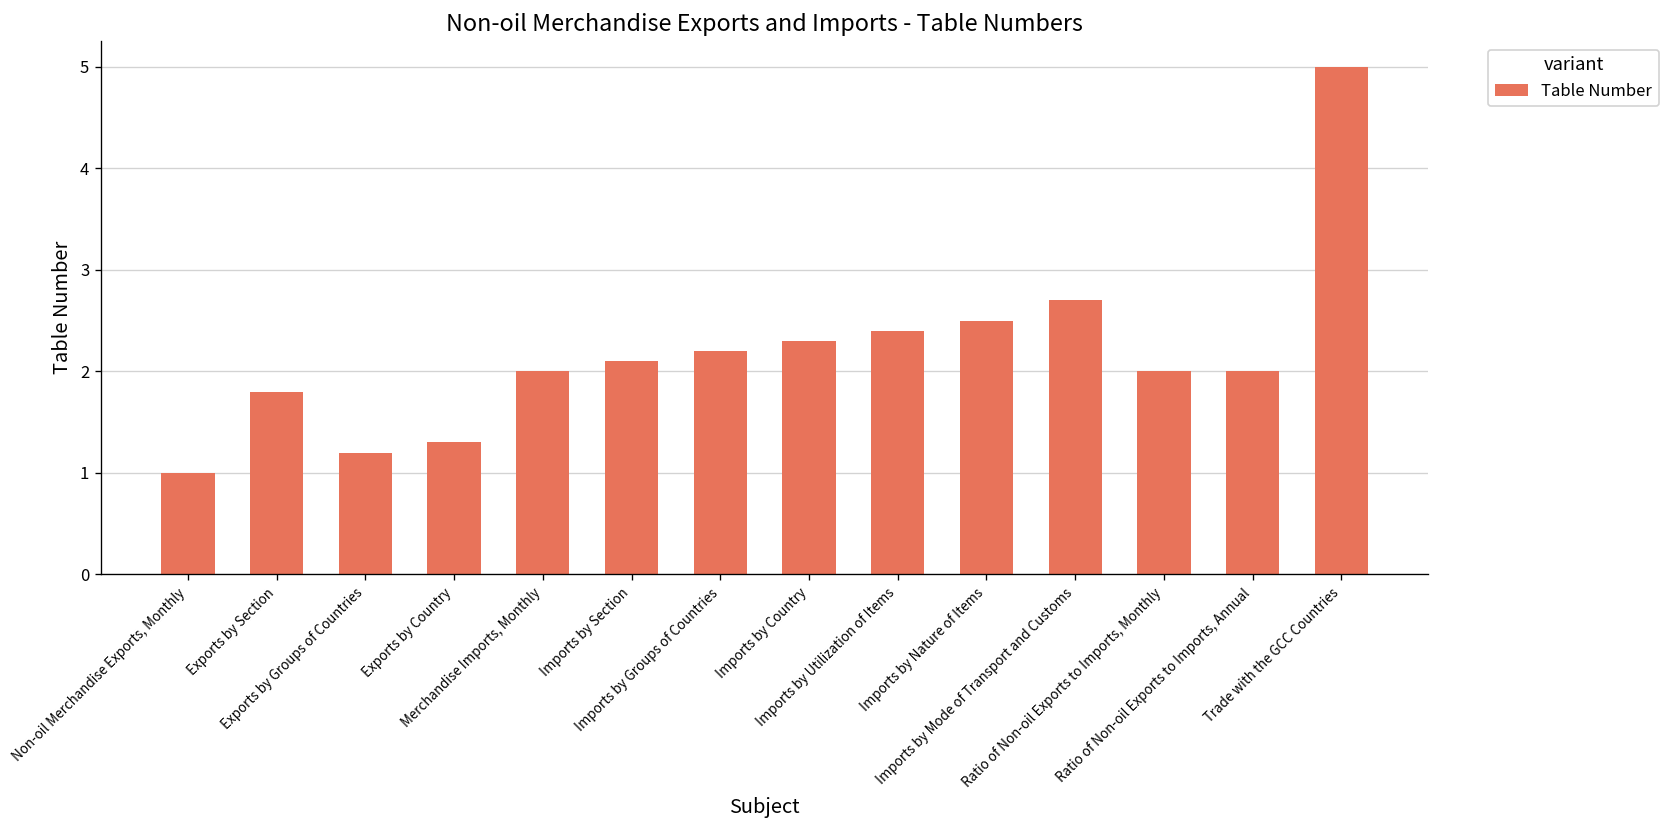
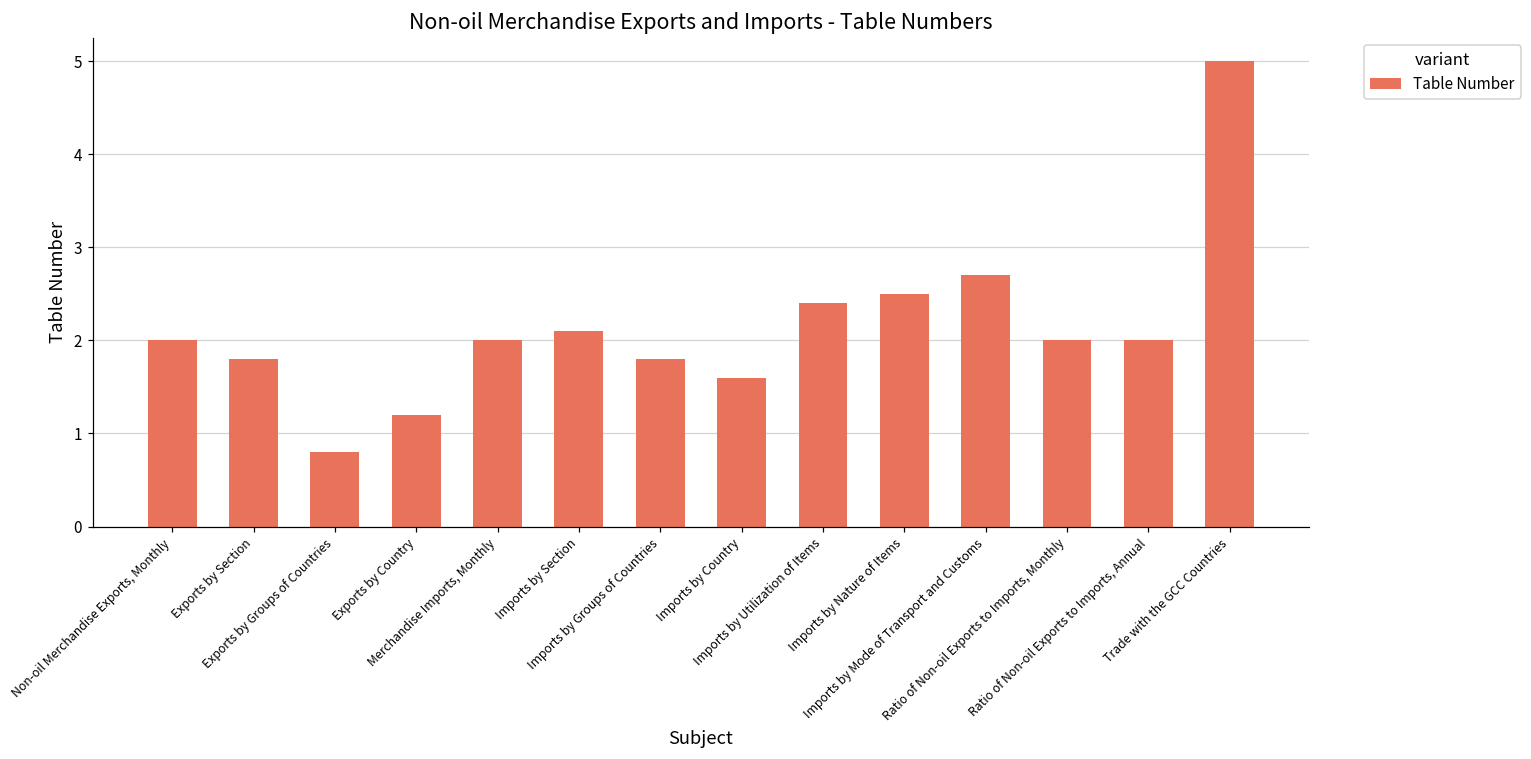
  {
-   "Non-oil Merchandise Exports, Monthly": 1,
+   "Non-oil Merchandise Exports, Monthly": 2,
    "Exports by Section": 1.8,
-   "Exports by Groups of Countries": 1.2,
-   "Exports by Country": 1.3,
+   "Exports by Groups of Countries": 0.8,
+   "Exports by Country": 1.2,
    "Merchandise Imports, Monthly": 2.0,
    "Imports by Section": 2.1,
-   "Imports by Groups of Countries": 2.2,
-   "Imports by Country": 2.3,
+   "Imports by Groups of Countries": 1.8,
+   "Imports by Country": 1.6,
    "Imports by Utilization of Items": 2.4,
    "Imports by Nature of Items": 2.5,
    "Imports by Mode of Transport and Customs": 2.7,
    "Ratio of Non-oil Exports to Imports, Monthly": 2.0,
    "Ratio of Non-oil Exports to Imports, Annual": 2.0,
    "Trade with the GCC Countries": 5.0
  }
